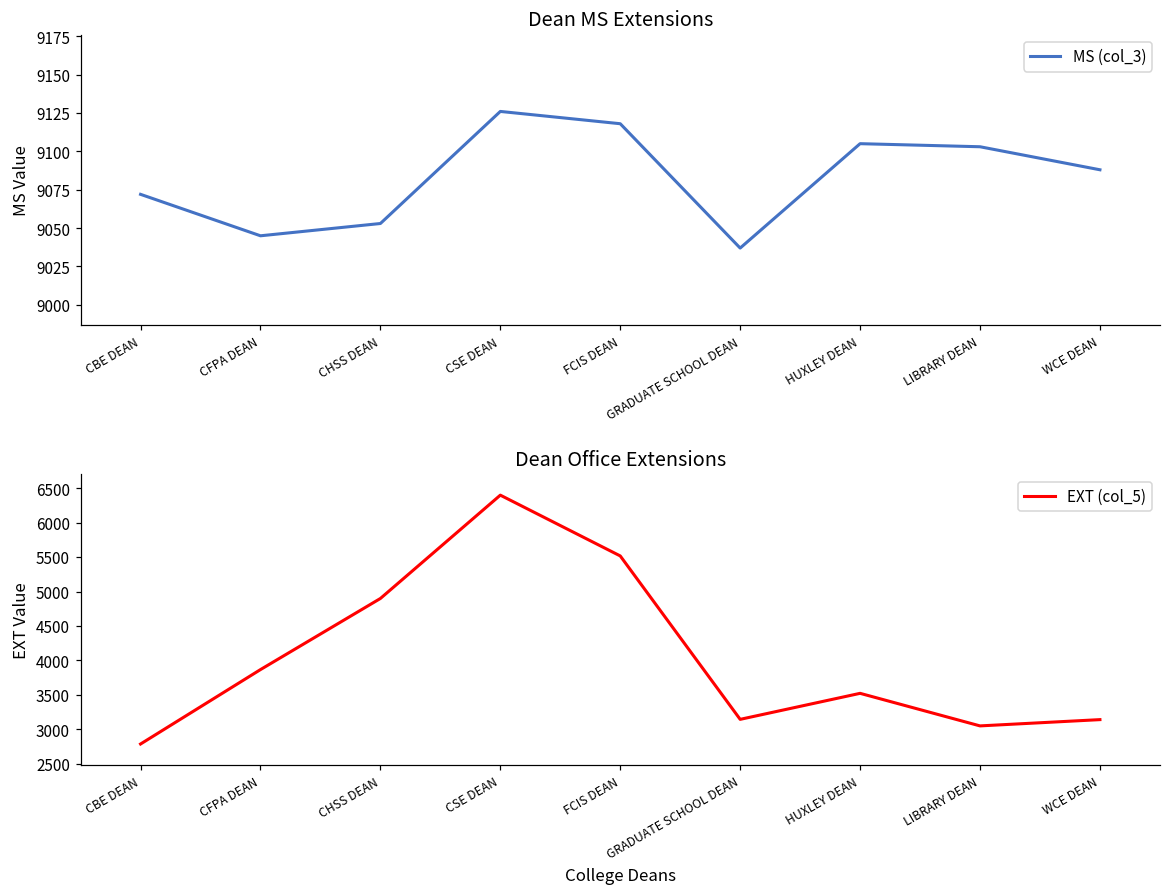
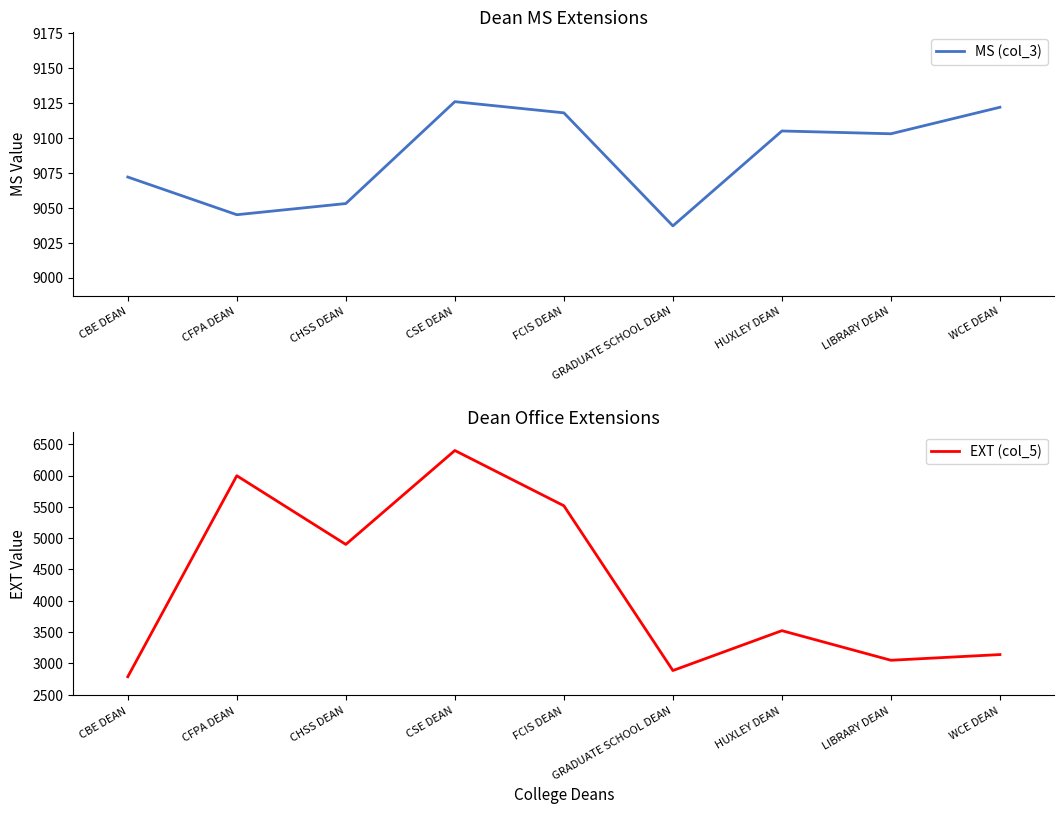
  {
    "Dean MS Extensions": {
      "CBE DEAN": 9072,
      "CFPA DEAN": 9045,
      "CHSS DEAN": 9053,
      "CSE DEAN": 9126,
      "FCIS DEAN": 9118,
      "GRADUATE SCHOOL DEAN": 9037,
      "HUXLEY DEAN": 9105,
      "LIBRARY DEAN": 9103,
-     "WCE DEAN": 9088
+     "WCE DEAN": 9122
    },
    "Dean Office Extensions": {
      "CBE DEAN": 2800,
-     "CFPA DEAN": 3900,
+     "CFPA DEAN": 6000,
      "CHSS DEAN": 4900,
      "CSE DEAN": 6400,
      "FCIS DEAN": 5500,
-     "GRADUATE SCHOOL DEAN": 3100,
+     "GRADUATE SCHOOL DEAN": 2900,
      "HUXLEY DEAN": 3500,
      "LIBRARY DEAN": 3000,
      "WCE DEAN": 3100
    }
  }
